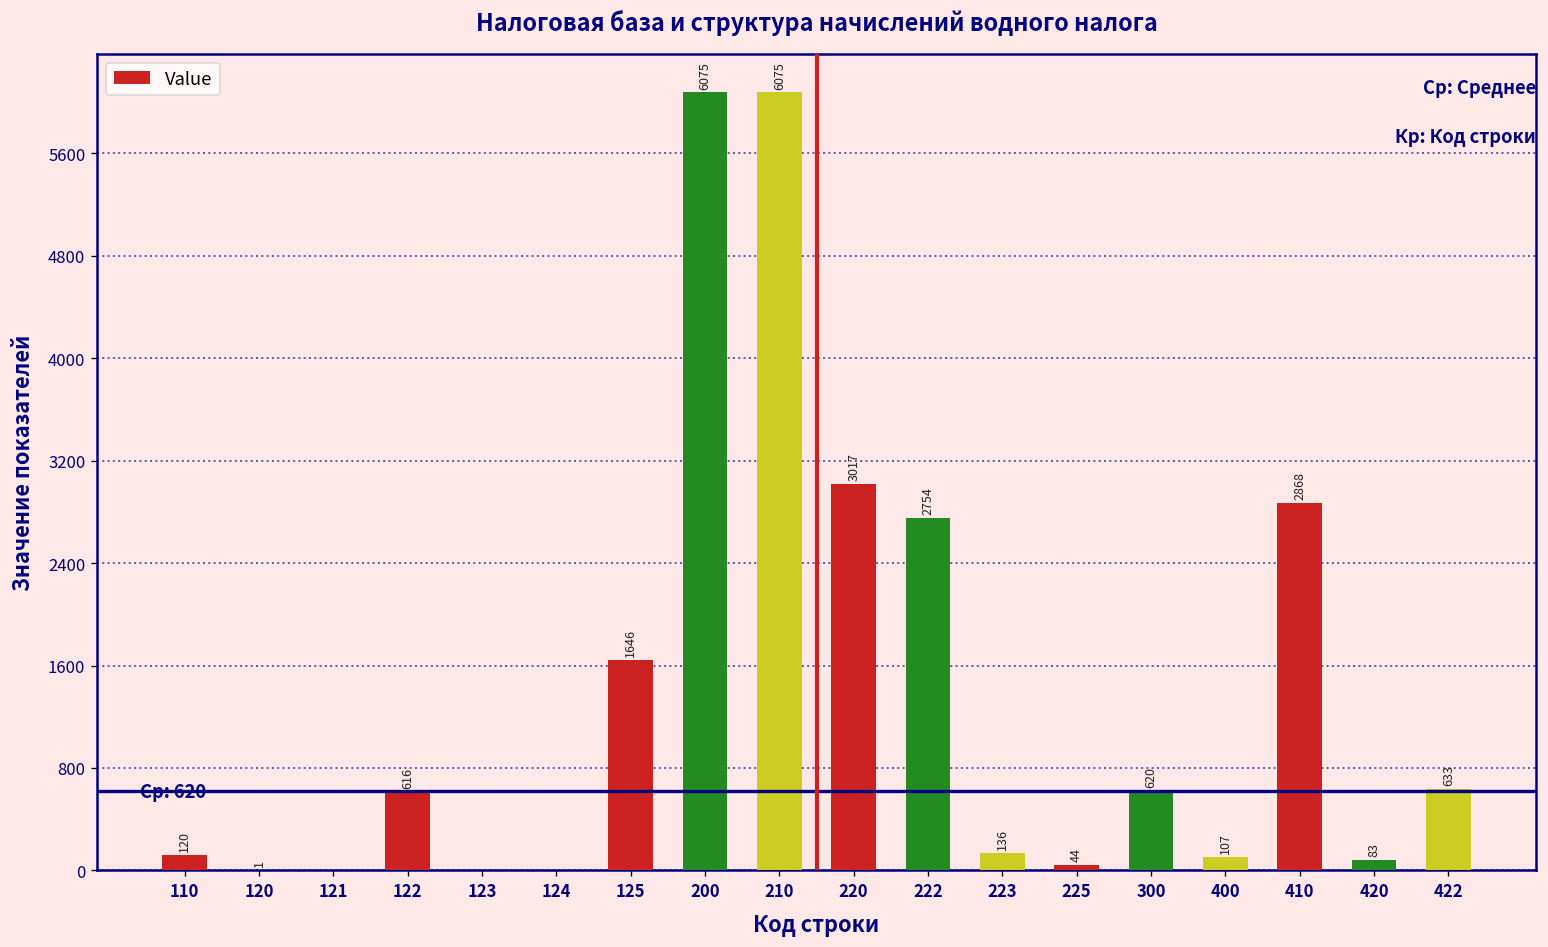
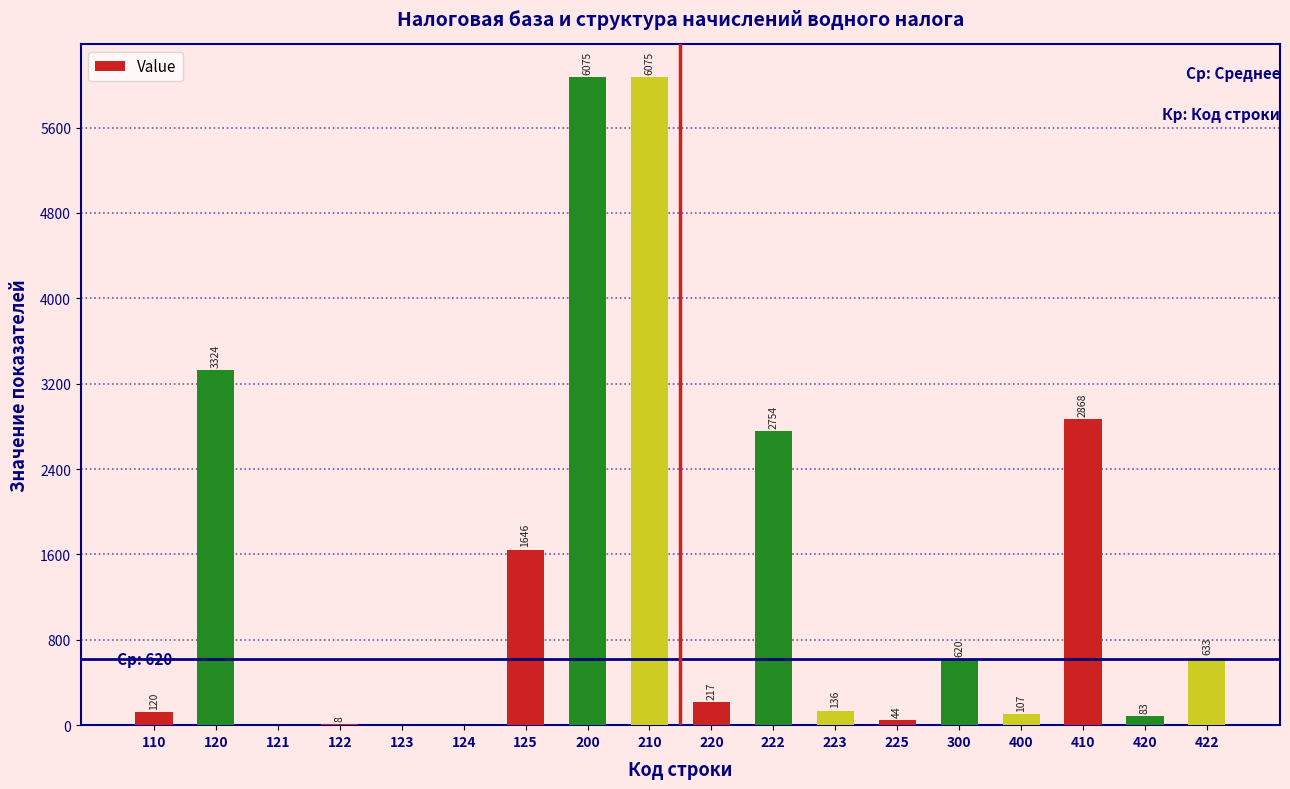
  {
    "110": 120,
-   "120": 1,
-   "122": 616,
+   "120": 3324,
+   "122": 8,
    "125": 1646,
    "200": 6075,
    "210": 6075,
-   "220": 3017,
+   "220": 217,
    "222": 2754,
    "223": 136,
    "225": 44,
    "300": 620,
    "400": 107,
    "410": 2868,
    "420": 83,
    "422": 633
  }
